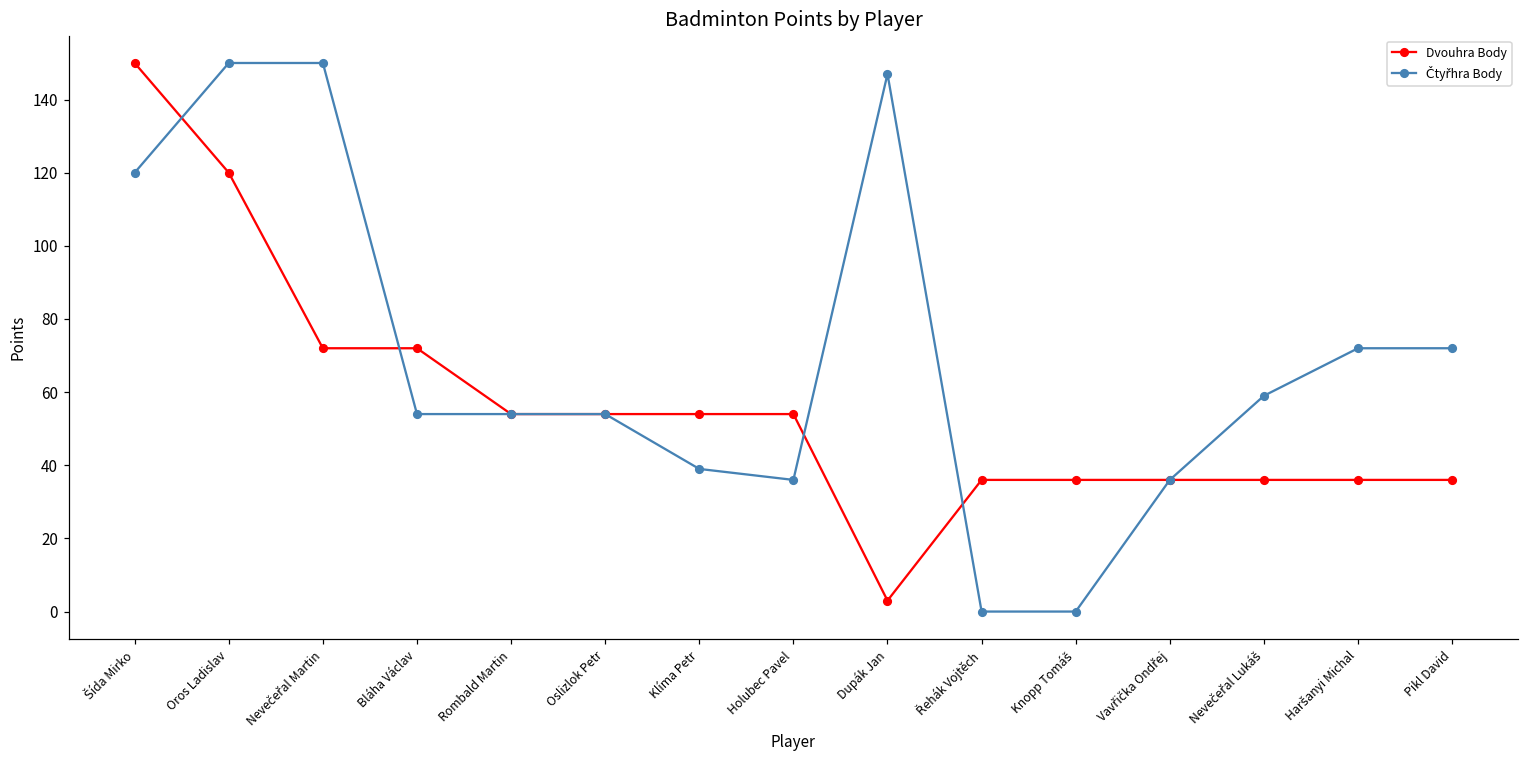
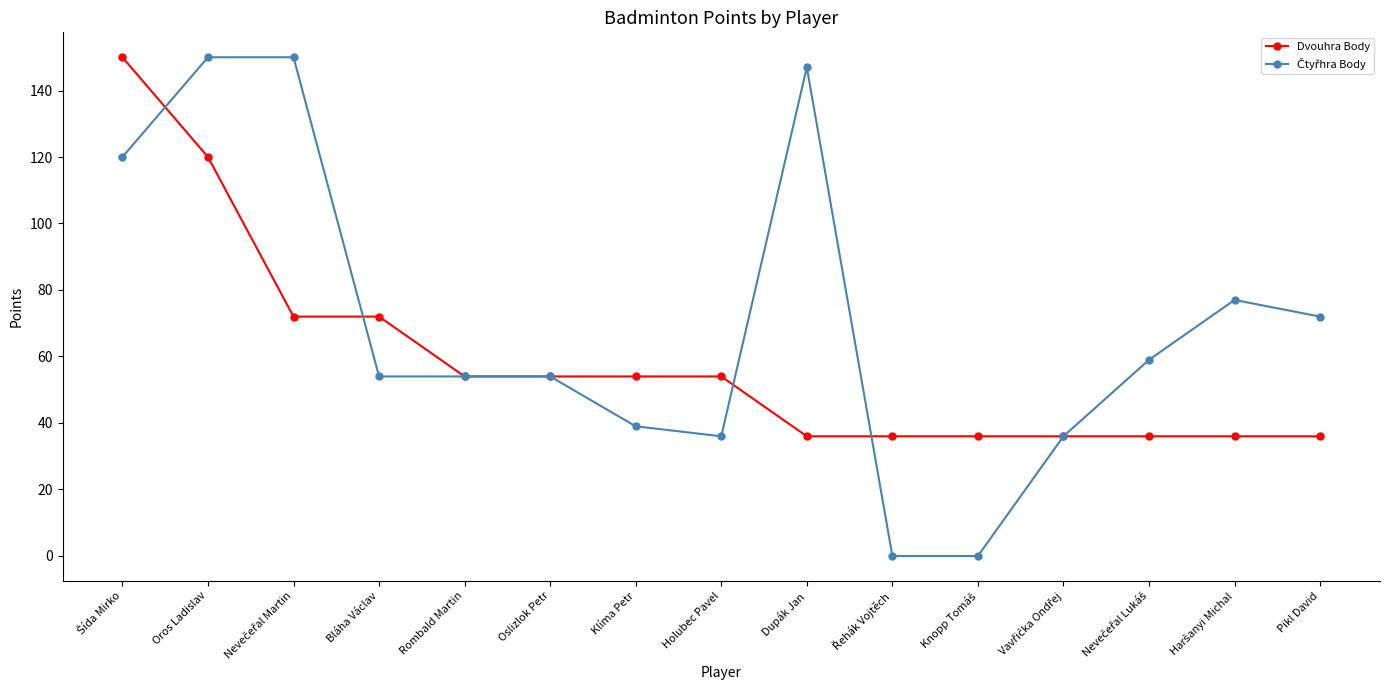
  {
    "Dvouhra Body": {
      "Šída Mirko": 150,
      "Oros Ladislav": 120,
      "Nevečeřal Martin": 72,
      "Bláha Václav": 72,
      "Klíma Petr": 54,
      "Holubec Pavel": 54,
-     "Dupák Jan": 3,
+     "Dupák Jan": 36,
      "Řehák Vojtěch": 36,
      "Knopp Tomáš": 36,
      "Nevečeřal Lukáš": 36,
      "Haršanyi Michal": 36,
      "Pikl David": 36
    },
    "Čtyřhra Body": {
      "Šída Mirko": 120,
      "Oros Ladislav": 150,
      "Nevečeřal Martin": 150,
      "Bláha Václav": 54,
      "Klíma Petr": 39,
      "Holubec Pavel": 36,
      "Dupák Jan": 147,
      "Řehák Vojtěch": 0,
      "Knopp Tomáš": 0,
      "Nevečeřal Lukáš": 59,
-     "Haršanyi Michal": 72,
+     "Haršanyi Michal": 77,
      "Pikl David": 72
    }
  }
